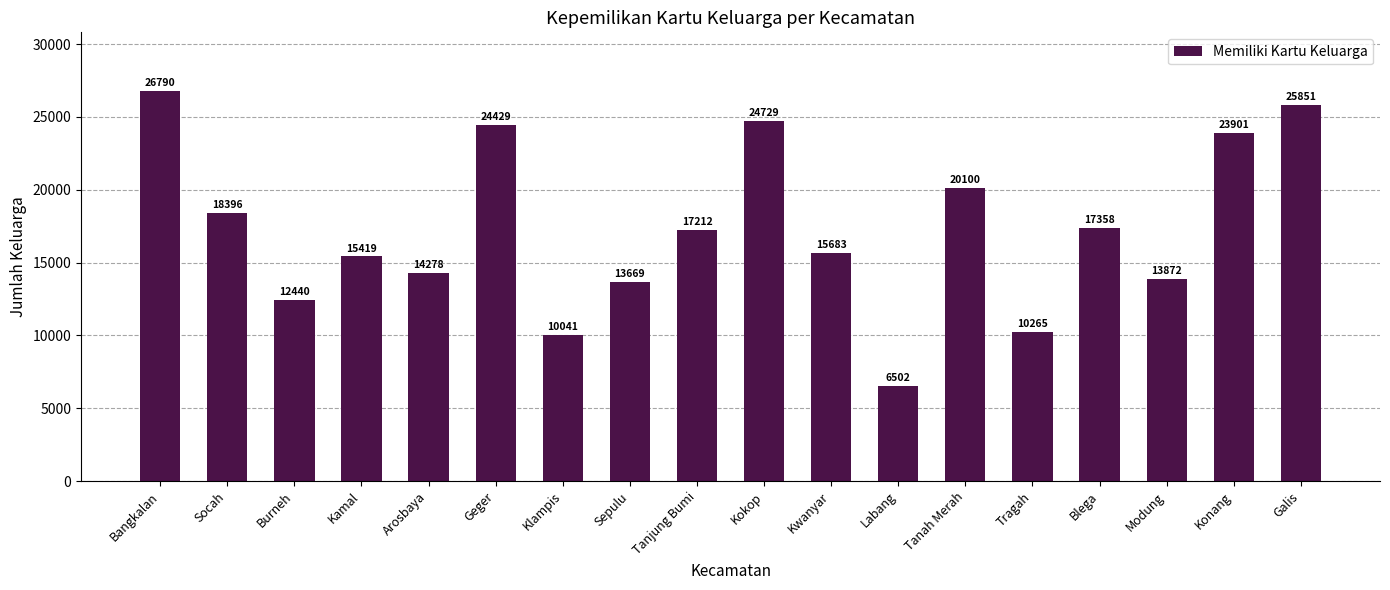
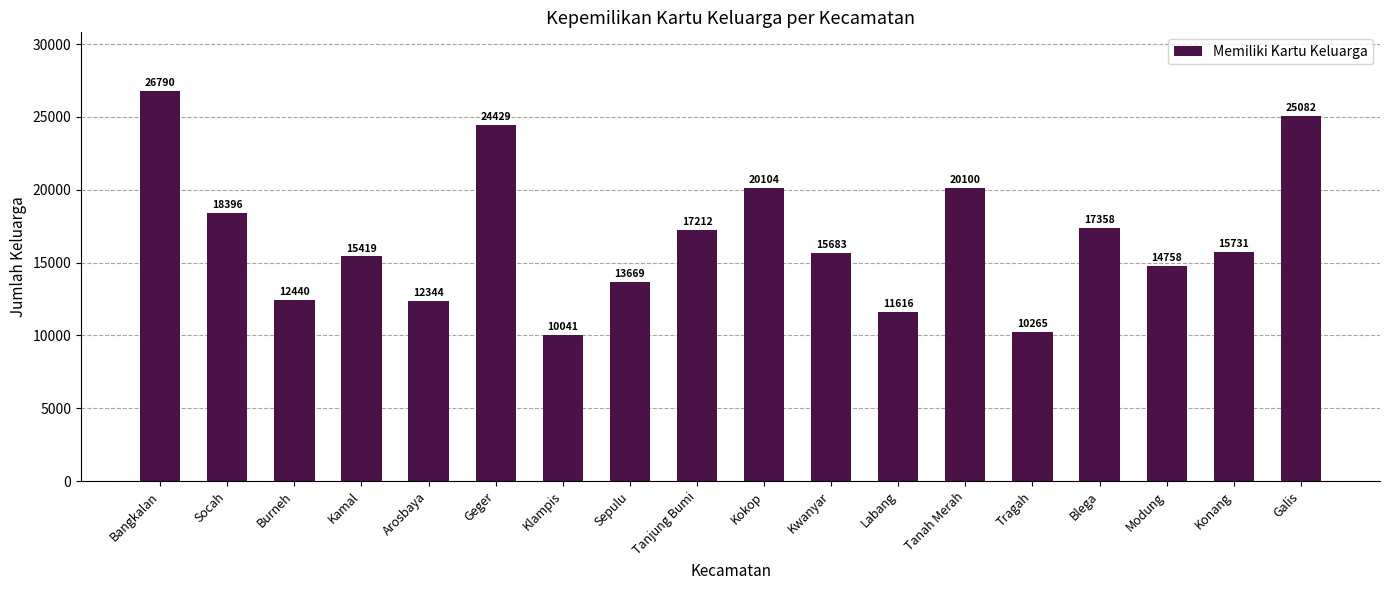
  {
    "Bangkalan": 26790,
    "Socah": 18396,
    "Burneh": 12440,
    "Kamal": 15419,
-   "Arosbaya": 14278,
+   "Arosbaya": 12344,
    "Geger": 24429,
    "Klampis": 10041,
    "Sepulu": 13669,
    "Tanjung Bumi": 17212,
-   "Kokop": 24729,
+   "Kokop": 20104,
    "Kwanyar": 15683,
-   "Labang": 6502,
+   "Labang": 11616,
    "Tanah Merah": 20100,
    "Tragah": 10265,
    "Blega": 17358,
-   "Modung": 13872,
-   "Konang": 23901,
-   "Galis": 25851
+   "Modung": 14758,
+   "Konang": 15731,
+   "Galis": 25082
  }
